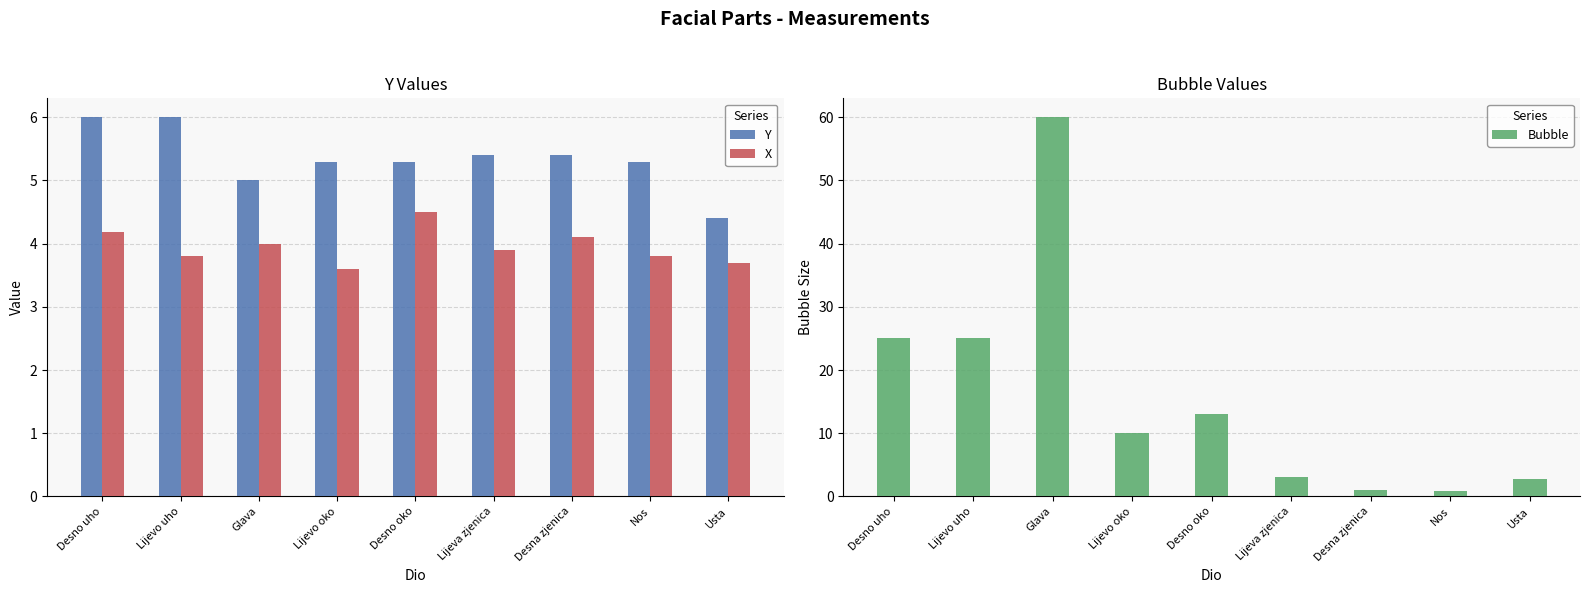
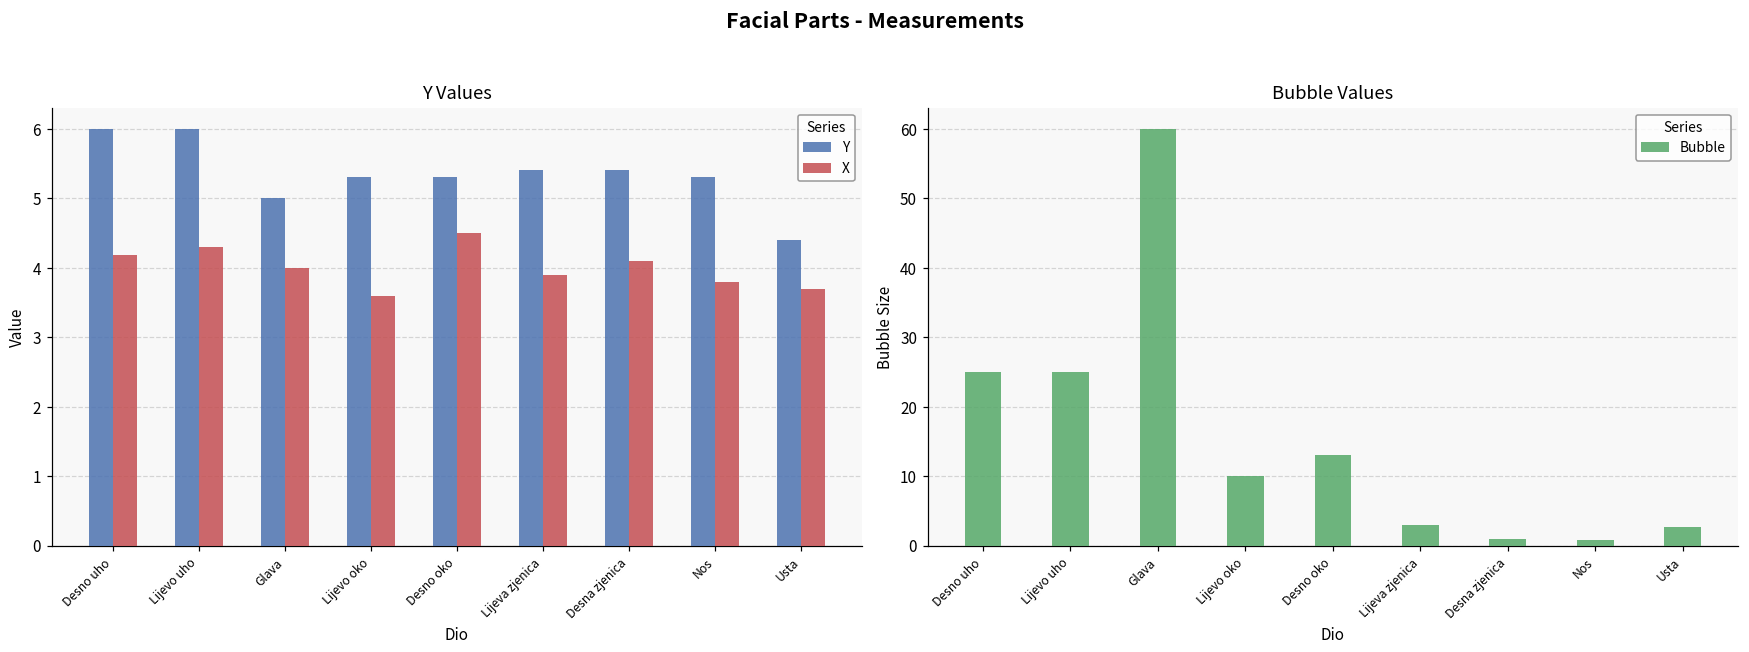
  {
    "Y Values": {
      "Y": {
        "Desno uho": 6.0,
        "Lijevo uho": 6.0,
        "Glava": 5.0,
        "Lijevo oko": 5.3,
        "Desno oko": 5.3,
        "Lijeva zjenica": 5.4,
        "Desna zjenica": 5.4,
        "Nos": 5.3,
        "Usta": 4.4
      },
      "X": {
        "Desno uho": 4.2,
-       "Lijevo uho": 3.8,
+       "Lijevo uho": 4.3,
        "Glava": 4.0,
        "Lijevo oko": 3.6,
        "Desno oko": 4.5,
        "Lijeva zjenica": 3.9,
        "Desna zjenica": 4.1,
        "Nos": 3.8,
        "Usta": 3.7
      }
    },
    "Bubble Values": {
      "Desno uho": 25,
      "Lijevo uho": 25,
      "Glava": 60,
      "Lijevo oko": 10,
      "Desno oko": 13,
      "Lijeva zjenica": 3,
      "Desna zjenica": 1,
      "Nos": 1,
      "Usta": 3
    }
  }
